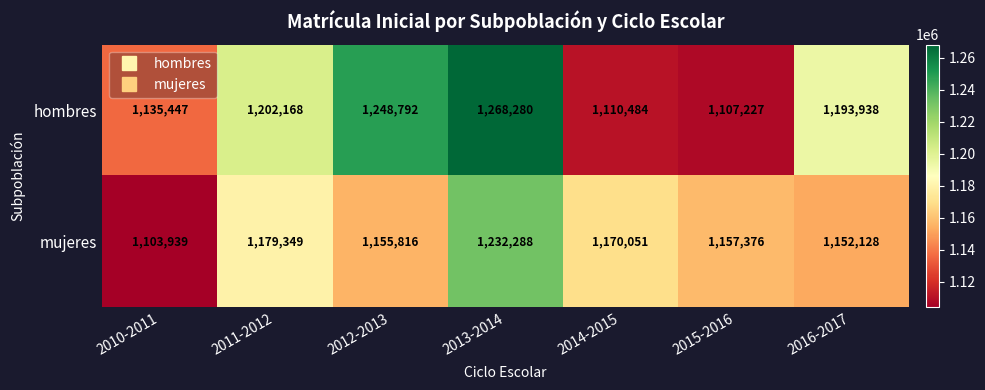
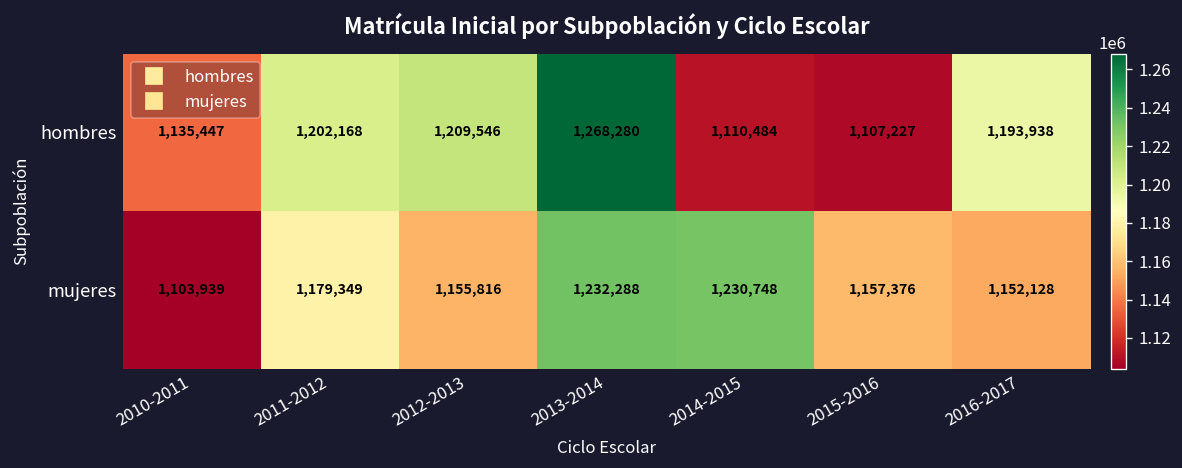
  {
    "hombres": {
      "2010-2011": "1,135,447",
      "2011-2012": "1,202,168",
-     "2012-2013": "1,248,792",
+     "2012-2013": "1,209,546",
      "2013-2014": "1,268,280",
      "2014-2015": "1,110,484",
      "2015-2016": "1,107,227",
      "2016-2017": "1,193,938"
    },
    "mujeres": {
      "2010-2011": "1,103,939",
      "2011-2012": "1,179,349",
      "2012-2013": "1,155,816",
      "2013-2014": "1,232,288",
-     "2014-2015": "1,170,051",
+     "2014-2015": "1,230,748",
      "2015-2016": "1,157,376",
      "2016-2017": "1,152,128"
    }
  }
